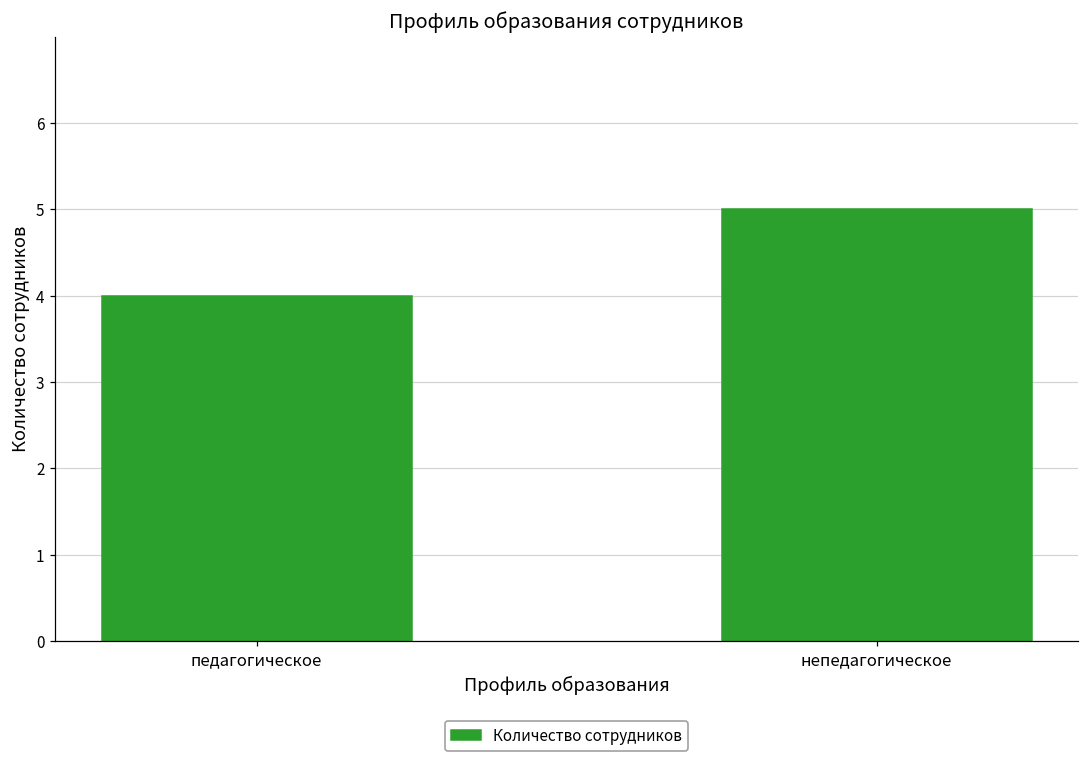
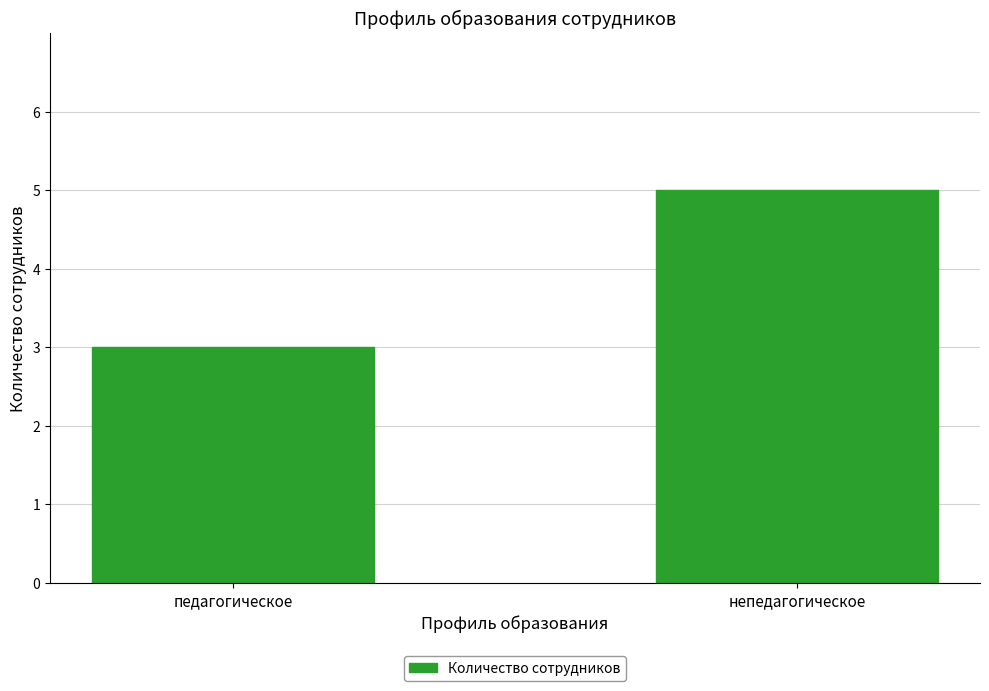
  {
-   "педагогическое": 4,
+   "педагогическое": 3,
    "непедагогическое": 5
  }
